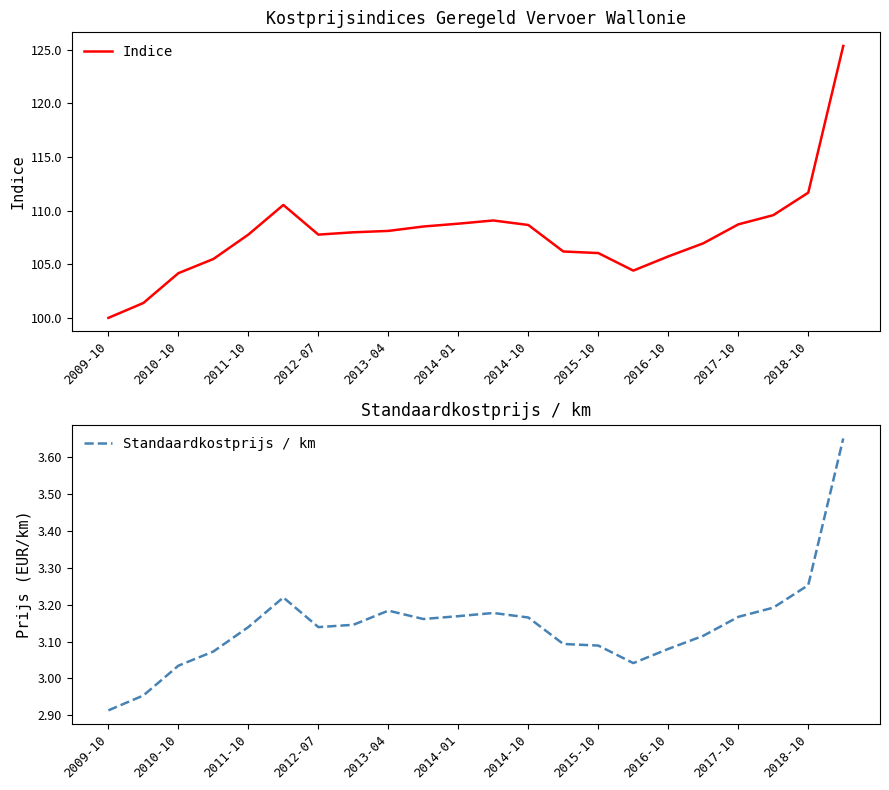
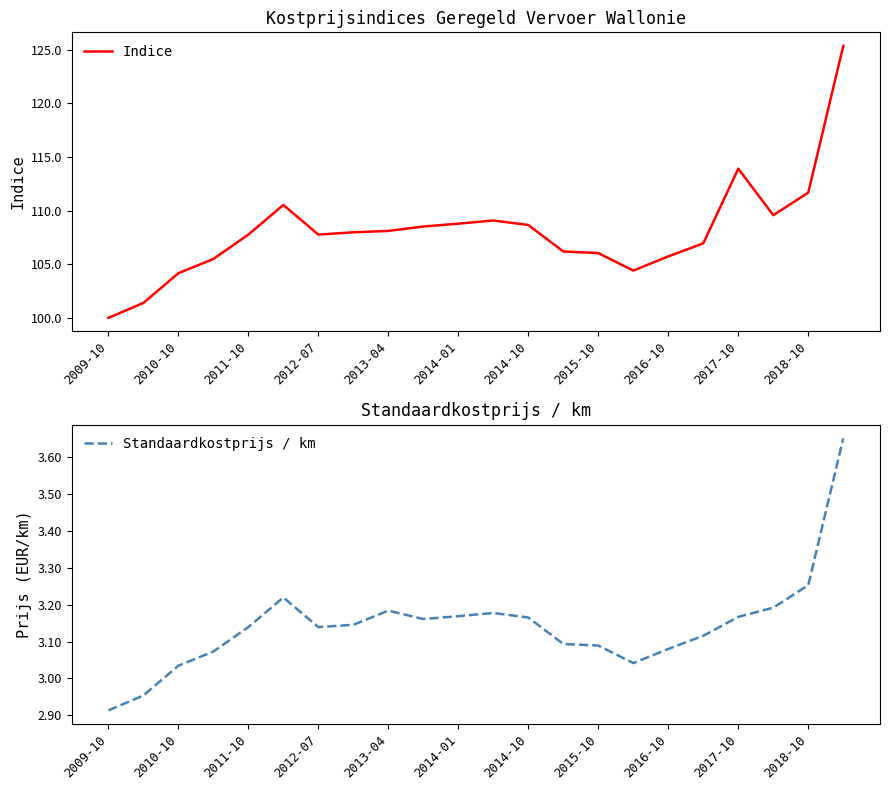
  {
    "Kostprijsindices Geregeld Vervoer Wallonie": {
      "2009-10": 100.0,
      "2010-10": 104.2,
      "2011-10": 107.8,
      "2012-07": 107.8,
      "2013-04": 108.1,
      "2014-01": 108.8,
      "2014-10": 108.7,
      "2015-10": 106.0,
      "2016-10": 105.7,
-     "2017-10": 108.7,
+     "2017-10": 113.9,
      "2018-10": 111.7
    },
    "Standaardkostprijs / km": {
      "2009-10": 2.91,
      "2010-10": 3.03,
      "2011-10": 3.14,
      "2012-07": 3.14,
      "2013-04": 3.18,
      "2014-01": 3.17,
      "2014-10": 3.17,
      "2015-10": 3.09,
      "2016-10": 3.08,
      "2017-10": 3.17,
      "2018-10": 3.25
    }
  }
